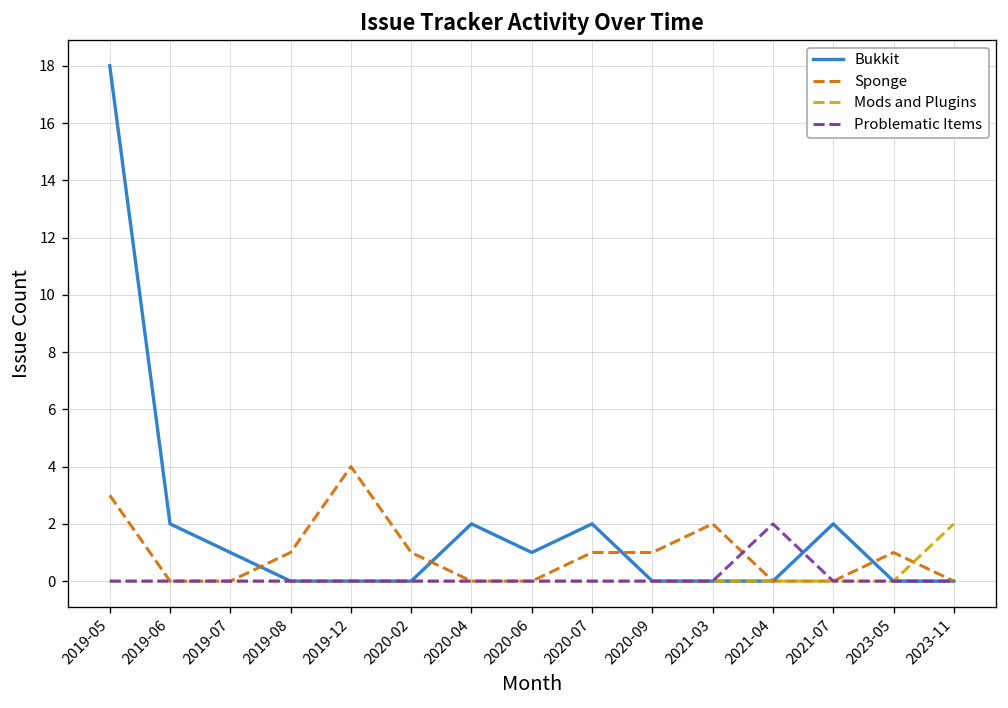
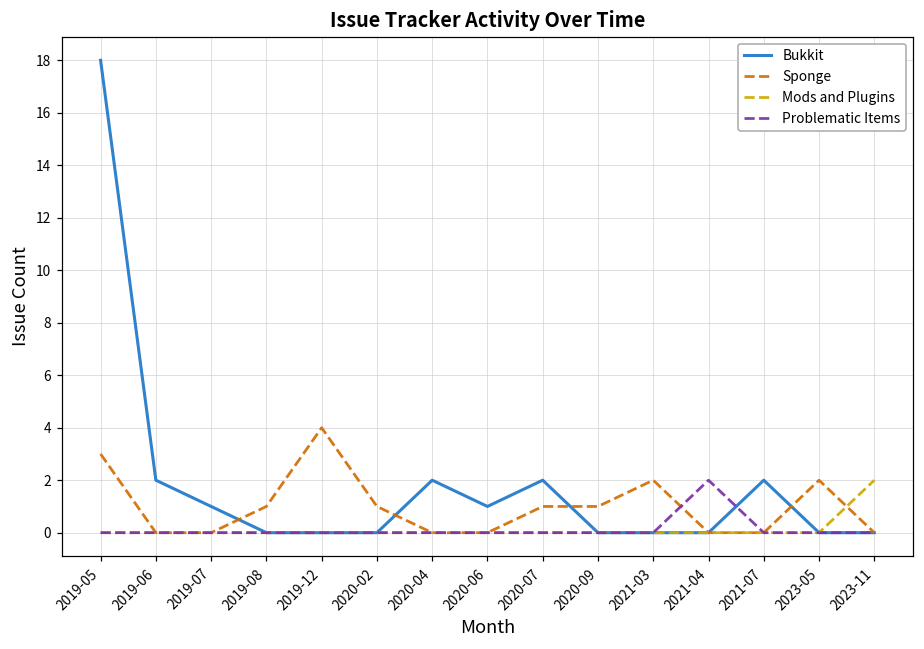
  {
    "Bukkit": {
      "2019-05": 18,
      "2019-06": 2,
      "2019-07": 1,
      "2020-04": 2,
      "2020-06": 1,
      "2020-07": 2,
      "2021-07": 2
    },
    "Sponge": {
      "2019-05": 3,
      "2019-08": 1,
      "2019-12": 4,
      "2020-02": 1,
      "2020-07": 1,
      "2020-09": 1,
      "2021-03": 2,
-     "2023-05": 1
+     "2023-05": 2
    },
    "Mods and Plugins": {
      "2023-11": 2
    },
    "Problematic Items": {
      "2021-04": 2
    }
  }
